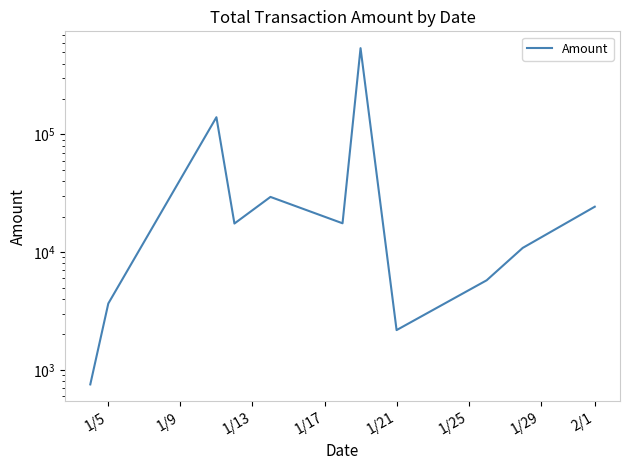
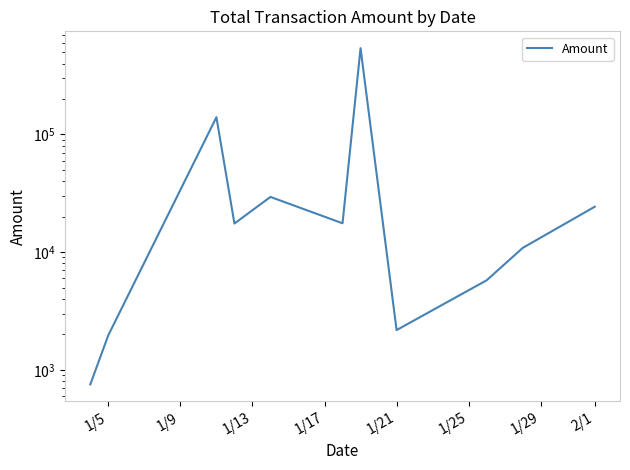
  {
-   "1/5": 3700,
+   "1/5": 2000,
    "1/21": 2200,
    "2/1": 24000
  }
